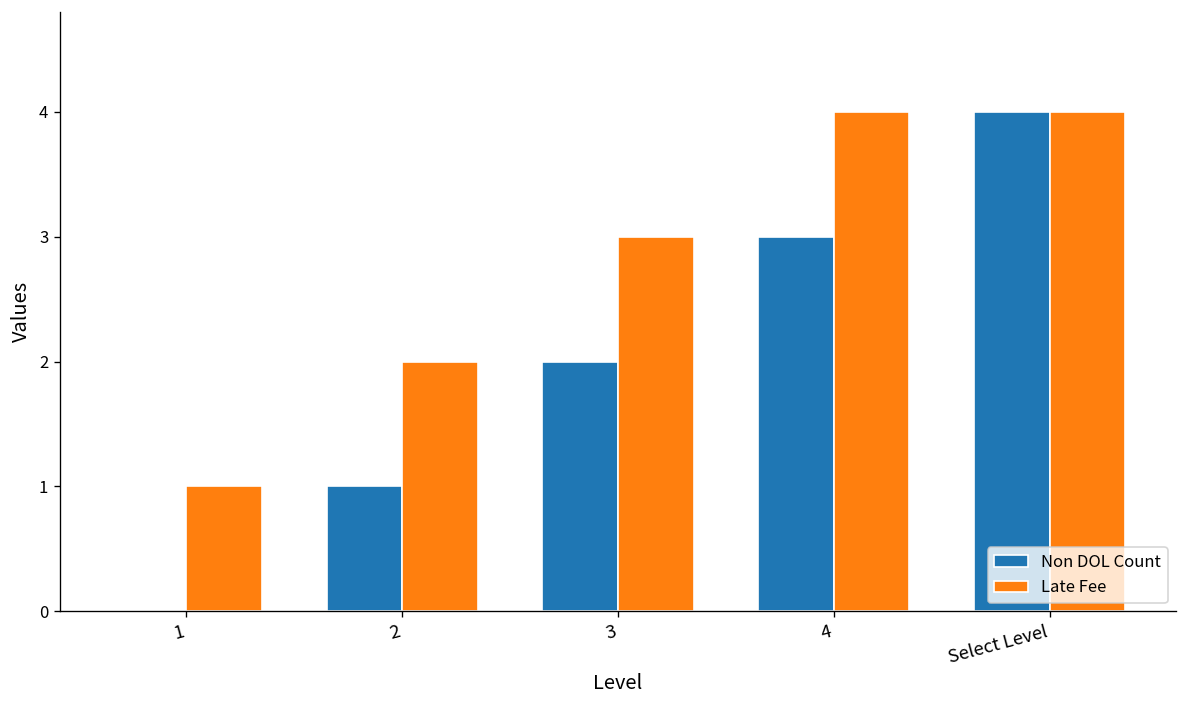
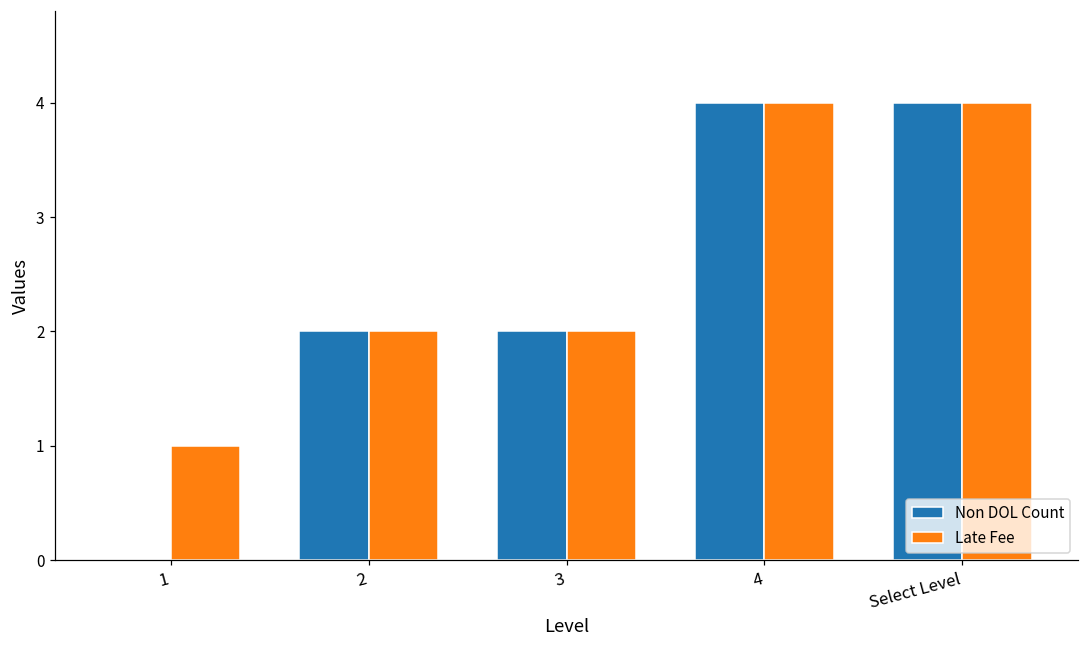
  {
    "Non DOL Count": {
      "1": 0,
-     "2": 1,
+     "2": 2,
      "3": 2,
-     "4": 3,
+     "4": 4,
      "Select Level": 4
    },
    "Late Fee": {
      "1": 1,
      "2": 2,
-     "3": 3,
+     "3": 2,
      "4": 4,
      "Select Level": 4
    }
  }
